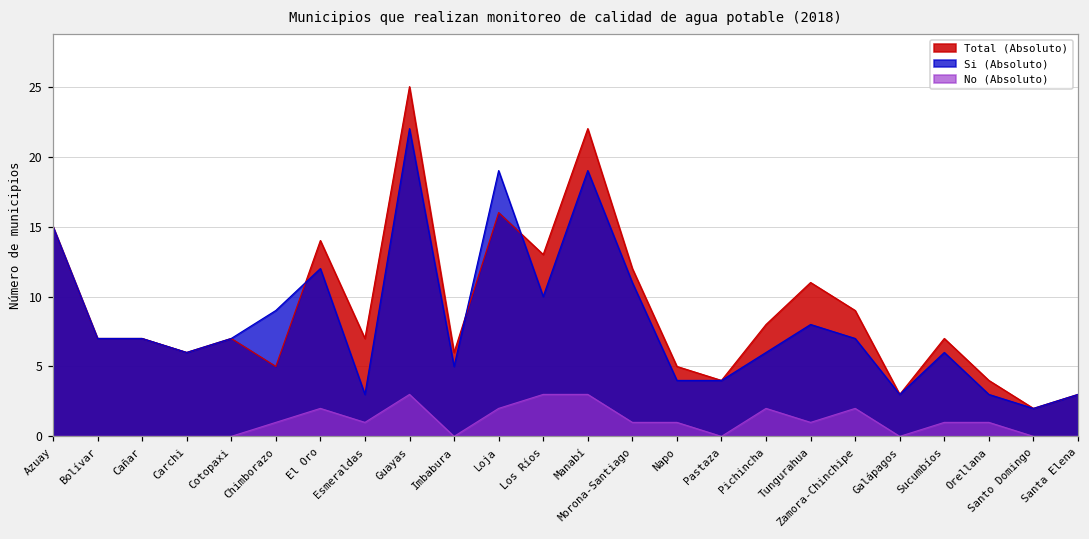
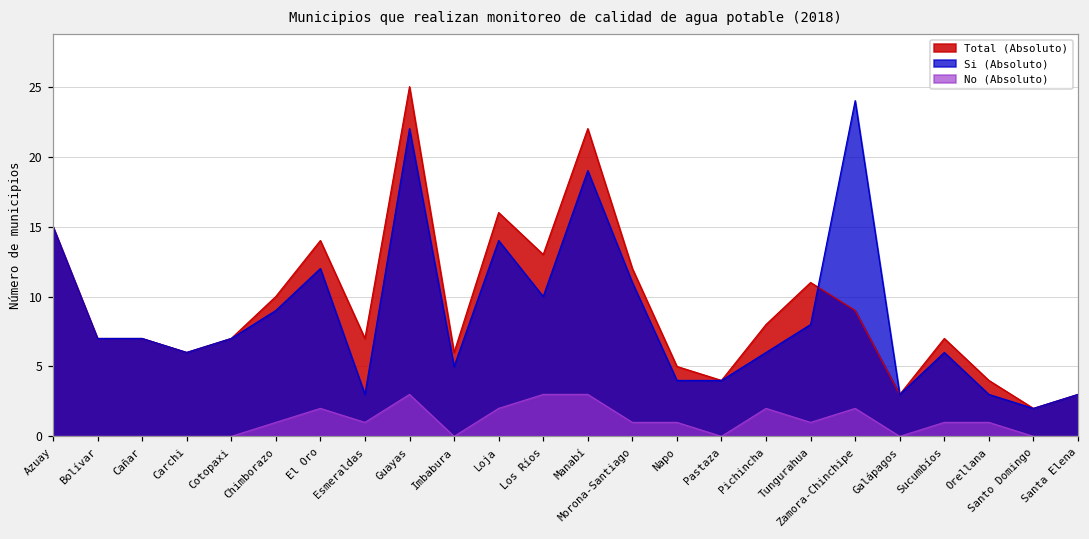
  {
    "Total (Absoluto)": {
-     "Chimborazo": 5,
+     "Chimborazo": 10,
      "El Oro": 14,
      "Esmeraldas": 7,
      "Guayas": 25,
      "Imbabura": 6,
      "Loja": 16,
      "Los Ríos": 13,
      "Manabí": 22,
      "Morona-Santiago": 12,
      "Napo": 5,
      "Pichincha": 8,
      "Tungurahua": 11,
      "Zamora-Chinchipe": 9,
      "Sucumbíos": 7,
      "Orellana": 4
    },
    "Si (Absoluto)": {
      "Chimborazo": 9,
      "El Oro": 12,
      "Esmeraldas": 3,
      "Guayas": 22,
      "Imbabura": 5,
-     "Loja": 19,
+     "Loja": 14,
      "Los Ríos": 10,
      "Manabí": 19,
      "Morona-Santiago": 11,
      "Napo": 4,
      "Pichincha": 6,
      "Tungurahua": 8,
-     "Zamora-Chinchipe": 7,
+     "Zamora-Chinchipe": 24,
      "Sucumbíos": 6,
      "Orellana": 3
    },
    "No (Absoluto)": {
      "Azuay": 0,
      "Bolívar": 0,
      "Cañar": 0,
      "Carchi": 0,
      "Cotopaxi": 0,
      "Chimborazo": 1,
      "El Oro": 2,
      "Esmeraldas": 1,
      "Guayas": 3,
      "Imbabura": 0,
      "Loja": 2,
      "Los Ríos": 3,
      "Manabí": 3,
      "Morona-Santiago": 1,
      "Napo": 1,
      "Pastaza": 0,
      "Pichincha": 2,
      "Tungurahua": 1,
      "Zamora-Chinchipe": 2,
      "Galápagos": 0,
      "Sucumbíos": 1,
      "Orellana": 1,
      "Santo Domingo": 0,
      "Santa Elena": 0
    }
  }
